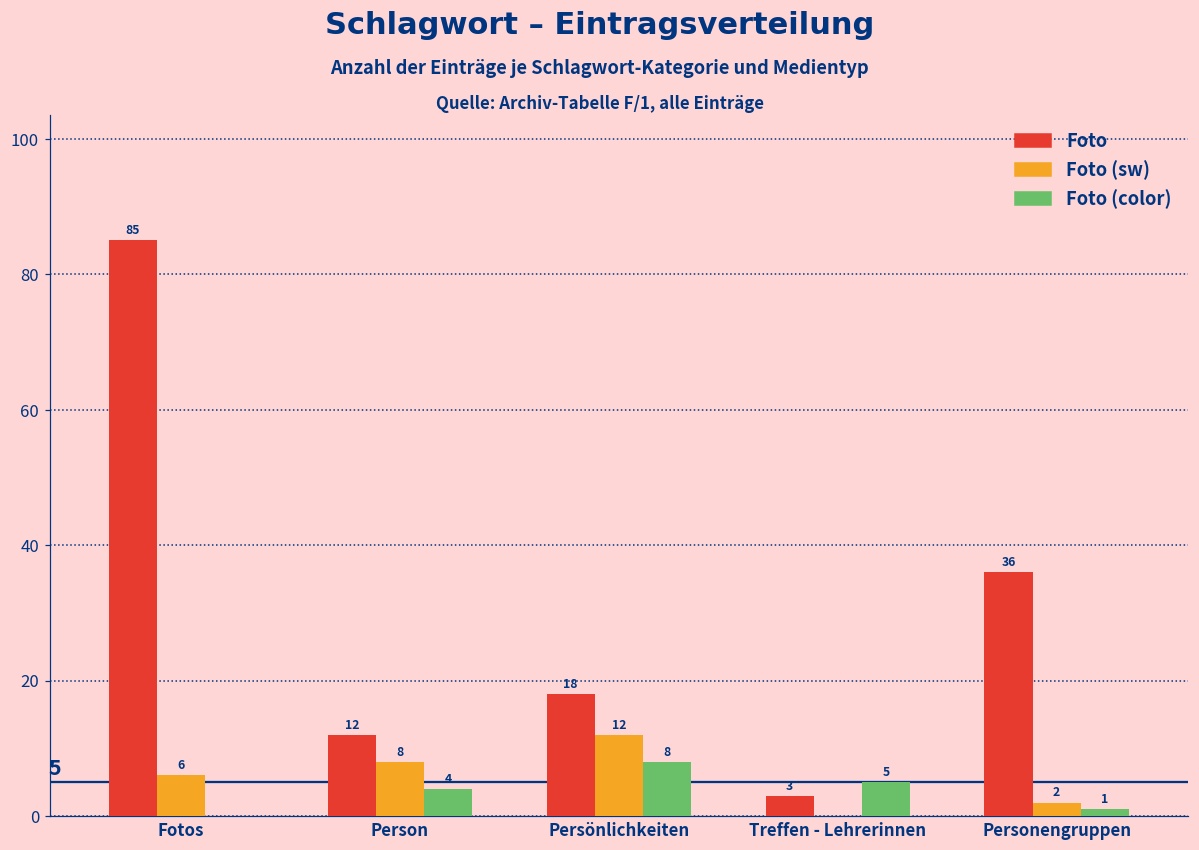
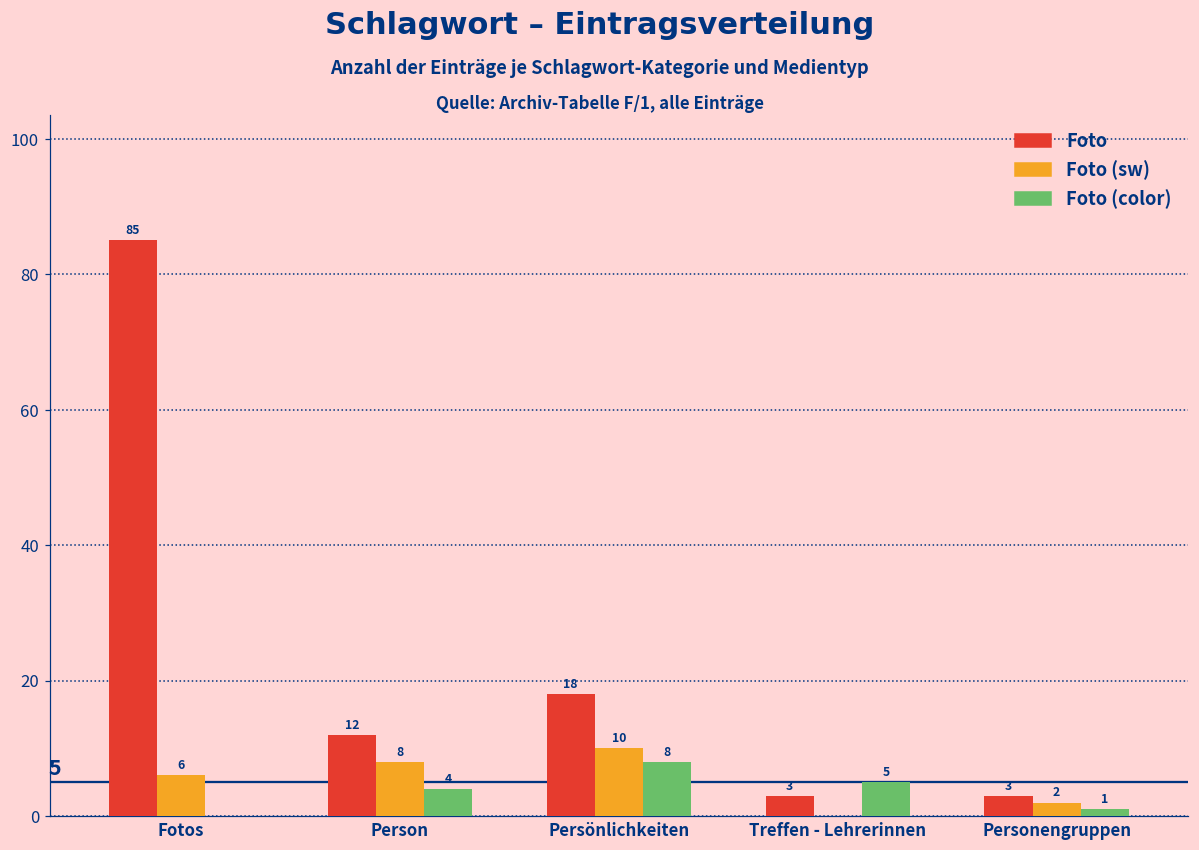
  {
    "Foto": {
      "Fotos": 85,
      "Person": 12,
      "Persönlichkeiten": 18,
      "Treffen - Lehrerinnen": 3,
-     "Personengruppen": 36
+     "Personengruppen": 3
    },
    "Foto (sw)": {
      "Fotos": 6,
      "Person": 8,
-     "Persönlichkeiten": 12,
+     "Persönlichkeiten": 10,
      "Personengruppen": 2
    },
    "Foto (color)": {
      "Person": 4,
      "Persönlichkeiten": 8,
      "Treffen - Lehrerinnen": 5,
      "Personengruppen": 1
    }
  }
